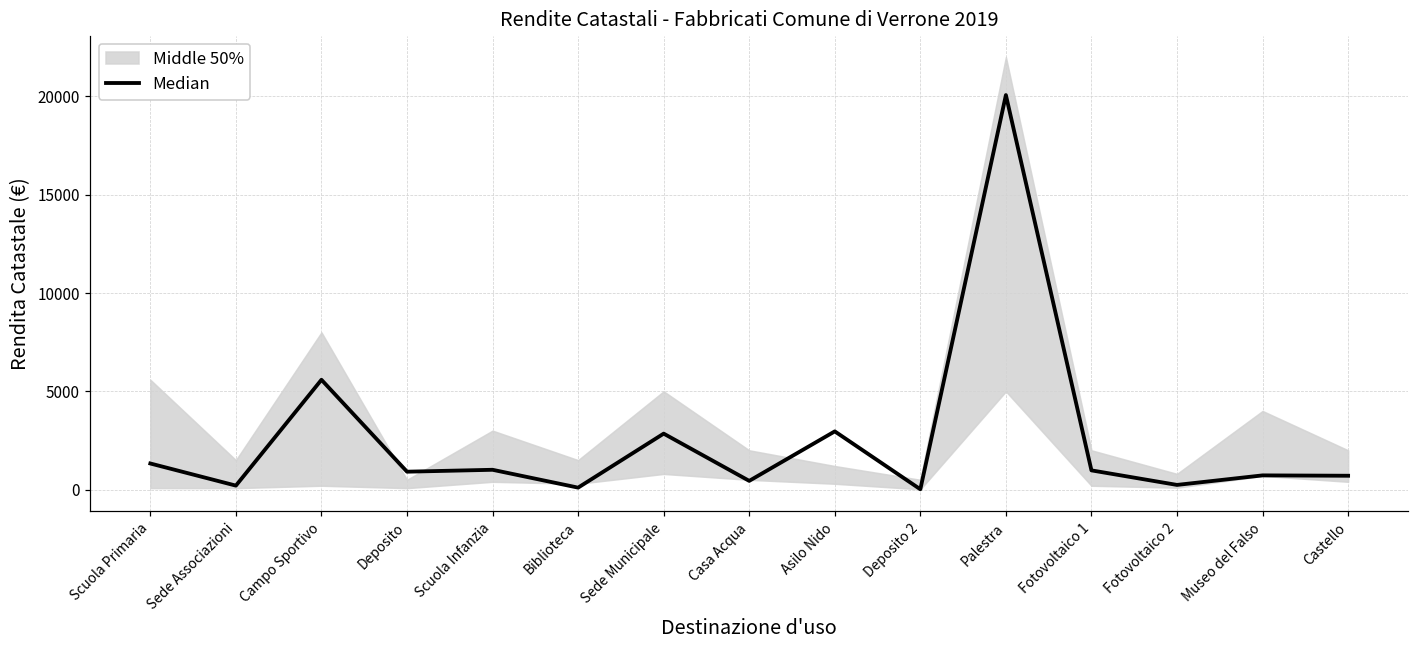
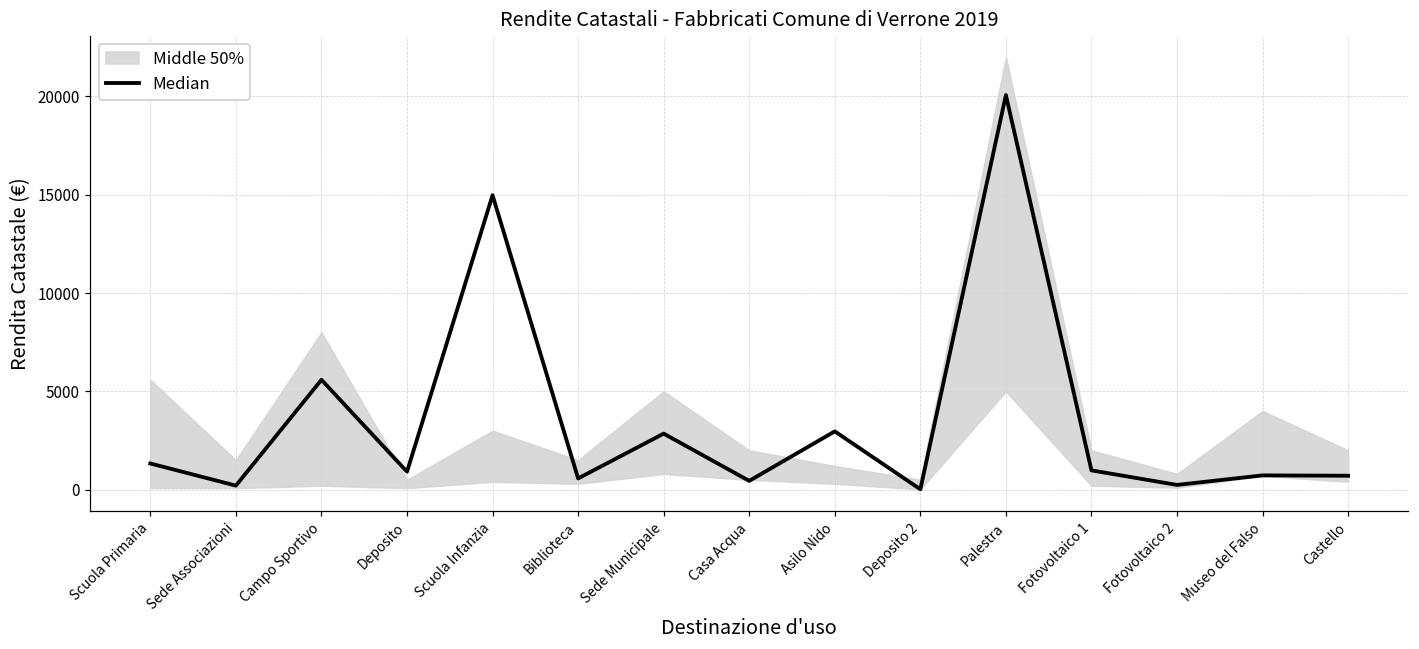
  {
    "Median": {
      "Scuola Primaria": 1300,
      "Sede Associazioni": 200,
      "Campo Sportivo": 5600,
      "Deposito": 900,
-     "Scuola Infanzia": 1000,
-     "Biblioteca": 100,
+     "Scuola Infanzia": 15000,
+     "Biblioteca": 600,
      "Sede Municipale": 2800,
      "Casa Acqua": 400,
      "Asilo Nido": 3000,
      "Deposito 2": 0,
      "Palestra": 20100,
      "Fotovoltaico 1": 1000,
      "Fotovoltaico 2": 200,
      "Museo del Falso": 700,
      "Castello": 700
    }
  }
